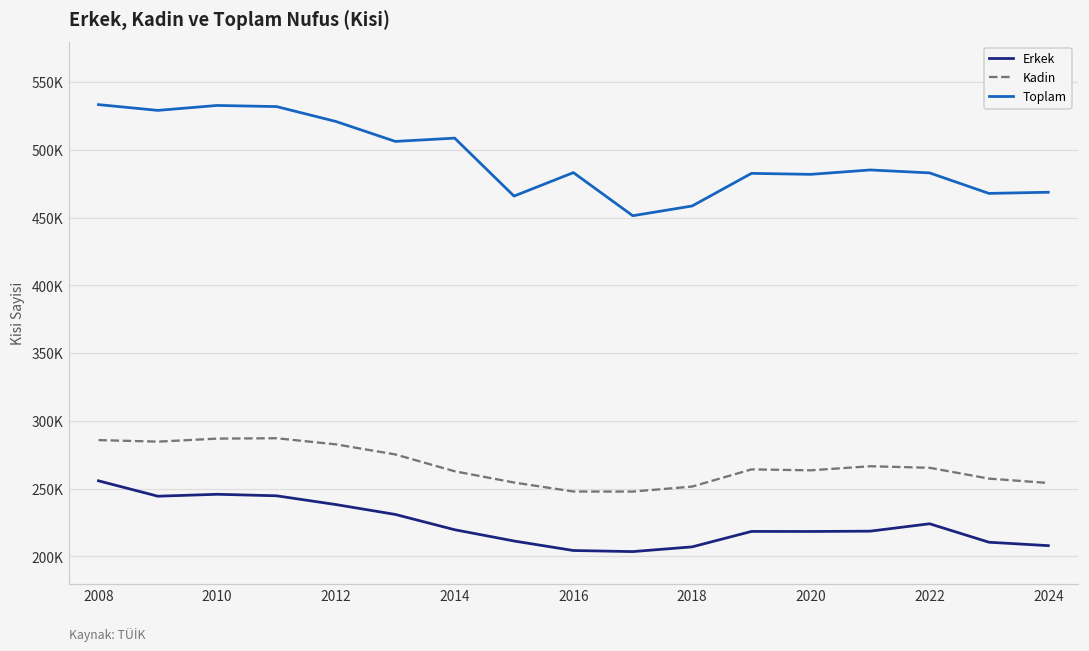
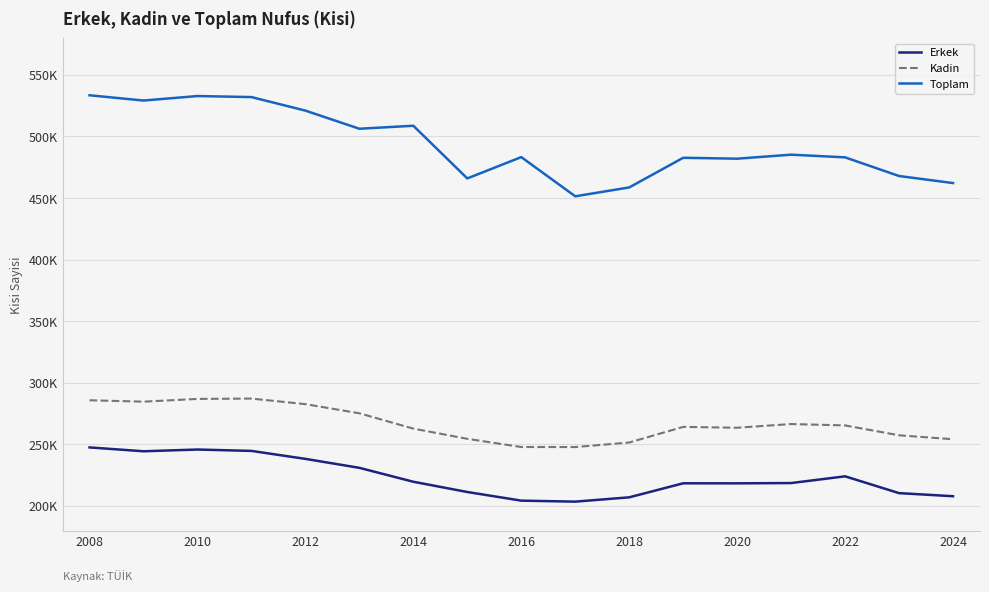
  {
    "Erkek": {
-     "2008": 256000,
+     "2008": 248000,
      "2010": 246000,
      "2012": 238000,
      "2014": 220000,
      "2016": 204000,
      "2018": 207000,
      "2020": 218000,
      "2022": 224000,
      "2024": 208000
    },
    "Kadin": {
      "2008": 286000,
      "2010": 287000,
      "2012": 283000,
      "2014": 263000,
      "2016": 248000,
      "2018": 252000,
      "2020": 264000,
      "2022": 265000,
      "2024": 254000
    },
    "Toplam": {
      "2008": 533000,
      "2010": 533000,
      "2012": 521000,
      "2014": 509000,
      "2016": 483000,
      "2018": 459000,
      "2020": 482000,
      "2022": 483000,
-     "2024": 469000
+     "2024": 462000
    }
  }
